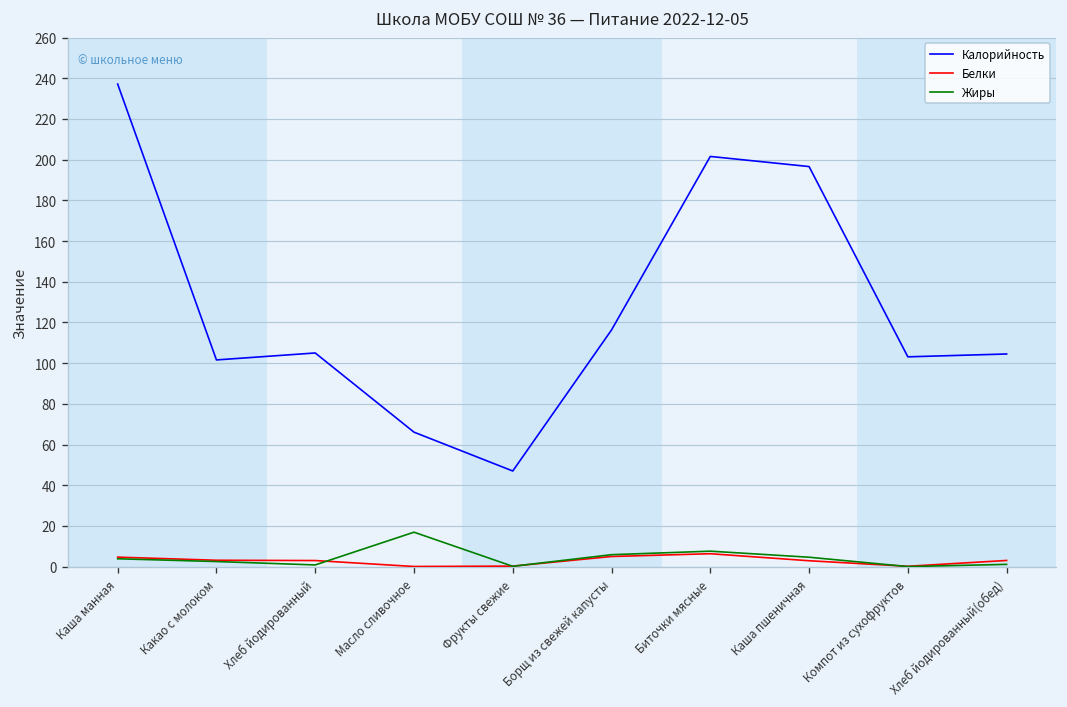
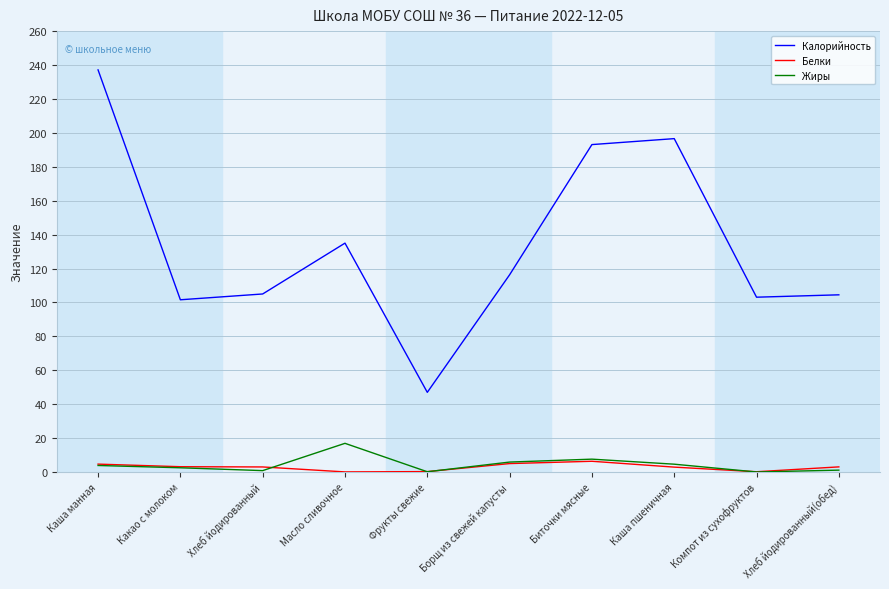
  {
    "Калорийность": {
      "Каша манная": 237,
      "Какао с молоком": 102,
      "Хлеб йодированный": 105,
-     "Масло сливочное": 66,
+     "Масло сливочное": 135,
      "Фрукты свежие": 47,
      "Борщ из свежей капусты": 116,
-     "Биточки мясные": 202,
+     "Биточки мясные": 193,
      "Каша пшеничная": 197,
      "Компот из сухофруктов": 103,
      "Хлеб йодированный(обед)": 105
    },
    "Белки": {
      "Хлеб йодированный": 3,
      "Масло сливочное": 0,
      "Каша пшеничная": 3,
      "Хлеб йодированный(обед)": 3
    },
    "Жиры": {
      "Хлеб йодированный": 1,
      "Масло сливочное": 17,
      "Каша пшеничная": 5,
      "Хлеб йодированный(обед)": 1
    }
  }
